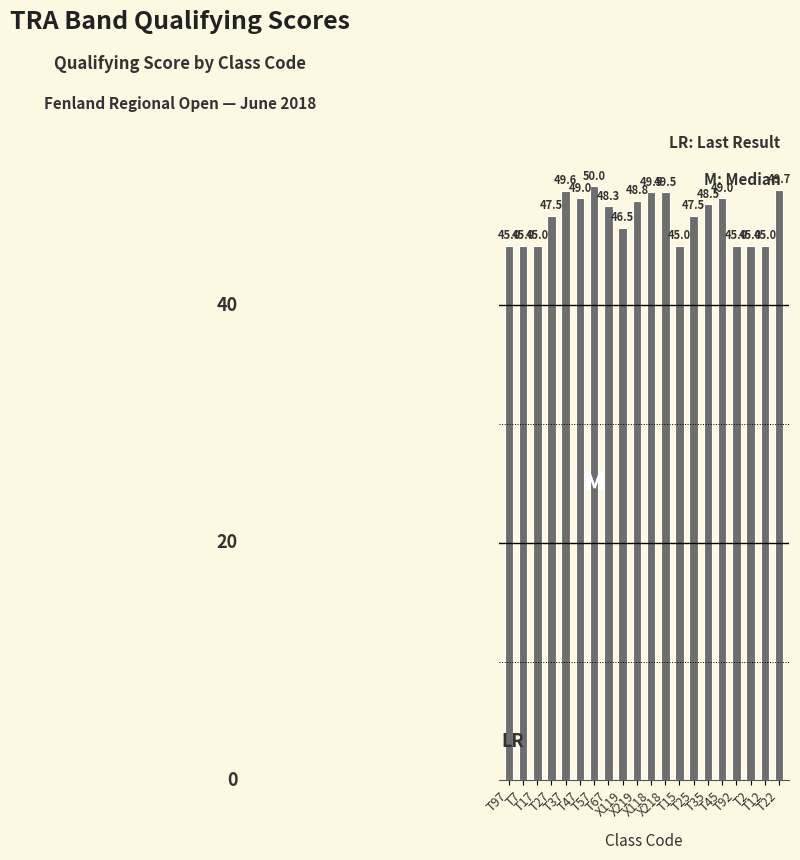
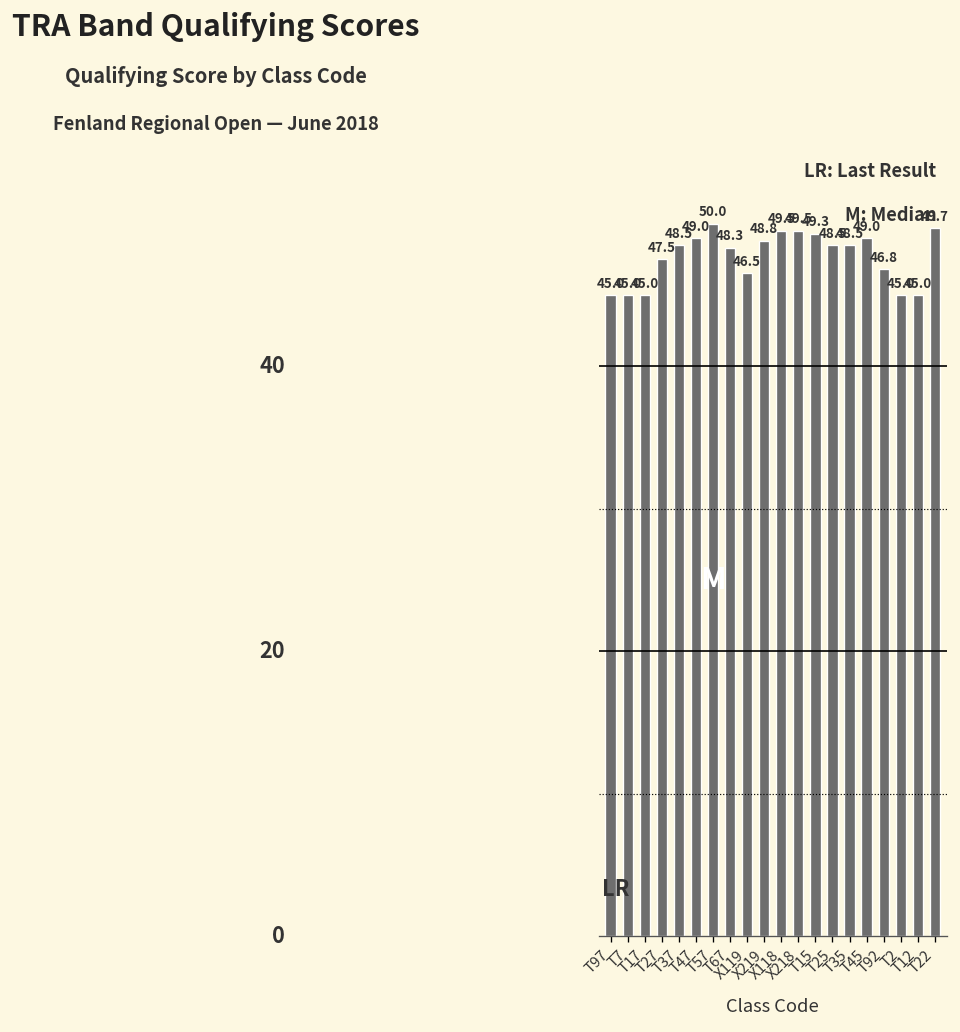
  {
    "T27": 47.5,
-   "T37": 49.6,
+   "T37": 48.5,
    "T57": 50.0,
    "T67": 48.3,
    "X119": 46.5,
    "X219": 48.8,
-   "T15": 45.0,
-   "T25": 47.5,
-   "T92": 45.0
+   "T15": 49.3,
+   "T25": 48.5,
+   "T92": 46.8
  }
